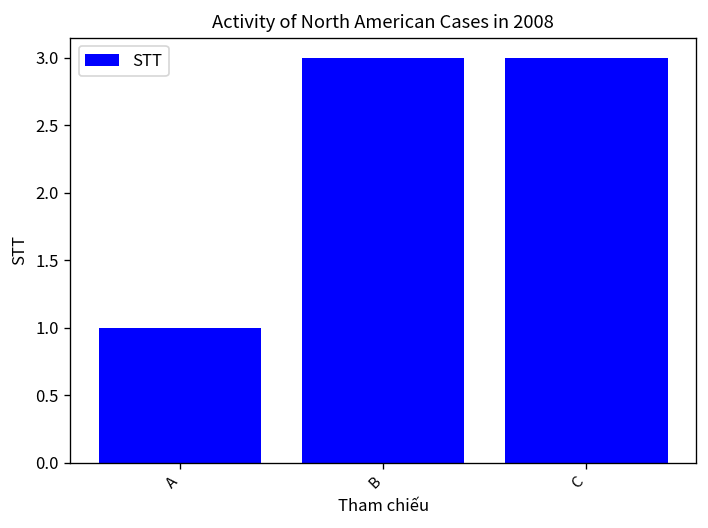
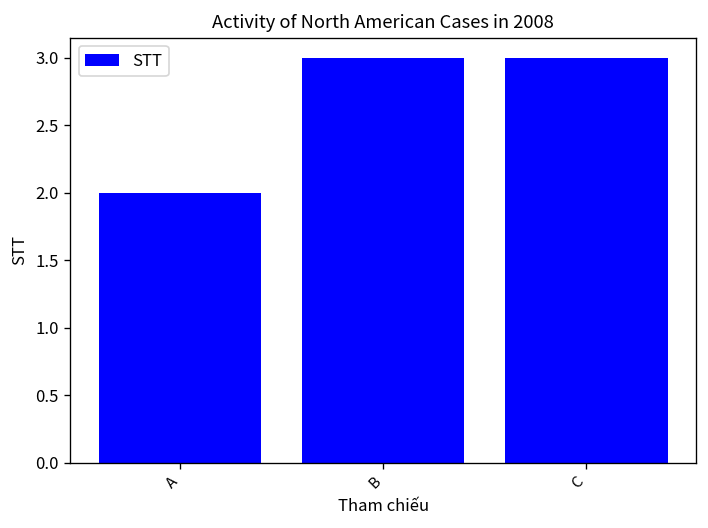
  {
-   "A": 1,
+   "A": 2,
    "B": 3,
    "C": 3
  }
